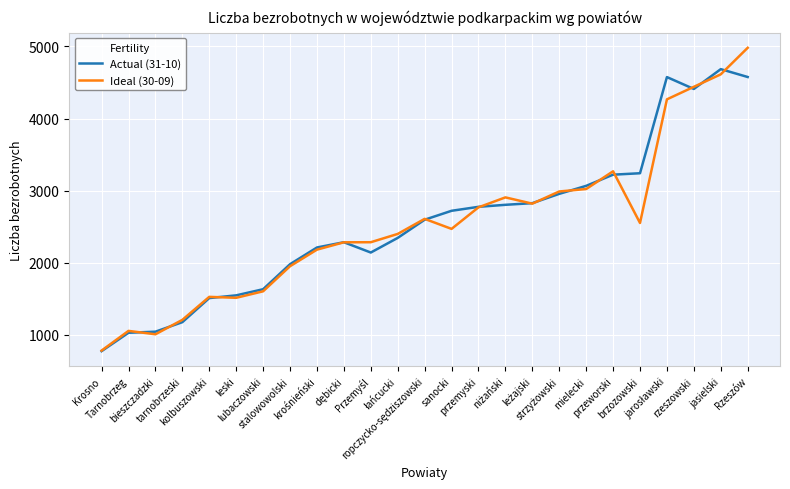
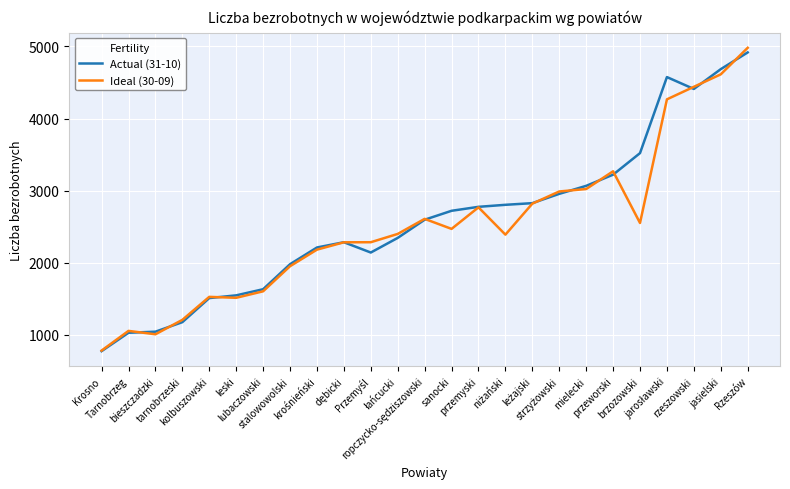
  {
    "Actual (31-10)": {
      "bieszczadzki": 1000,
      "Przemyśl": 2100,
      "łańcucki": 2300,
      "sanocki": 2700,
      "niżański": 2800,
      "mielecki": 3100,
      "przeworski": 3200,
-     "brzozowski": 3200,
+     "brzozowski": 3500,
      "jarosławski": 4600,
      "jasielski": 4700,
-     "Rzeszów": 4600
+     "Rzeszów": 4900
    },
    "Ideal (30-09)": {
      "bieszczadzki": 1000,
      "Przemyśl": 2300,
      "łańcucki": 2400,
      "sanocki": 2500,
-     "niżański": 2900,
+     "niżański": 2400,
      "mielecki": 3000,
      "przeworski": 3300,
      "brzozowski": 2600,
      "jarosławski": 4300,
      "jasielski": 4600,
      "Rzeszów": 5000
    }
  }
